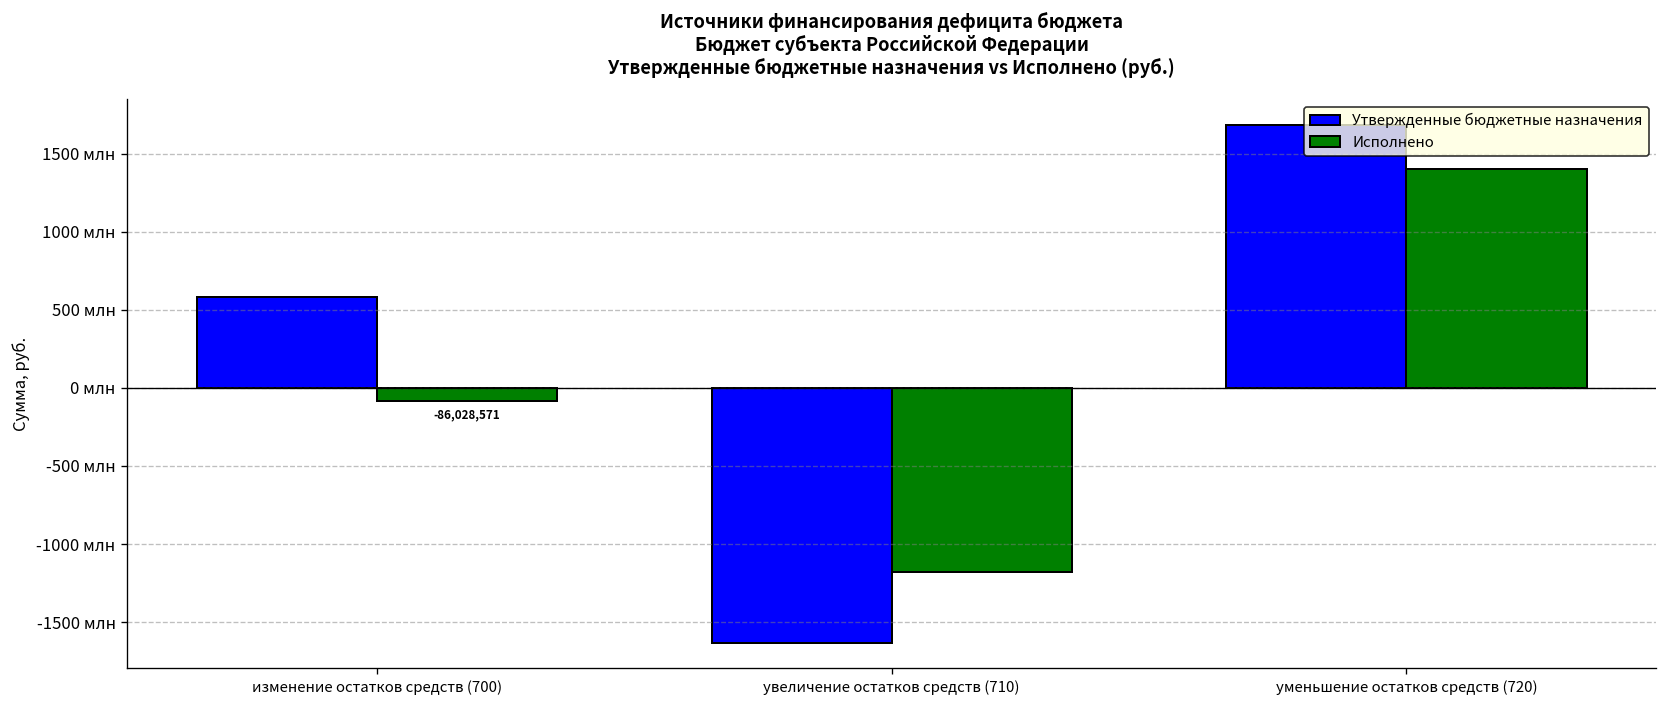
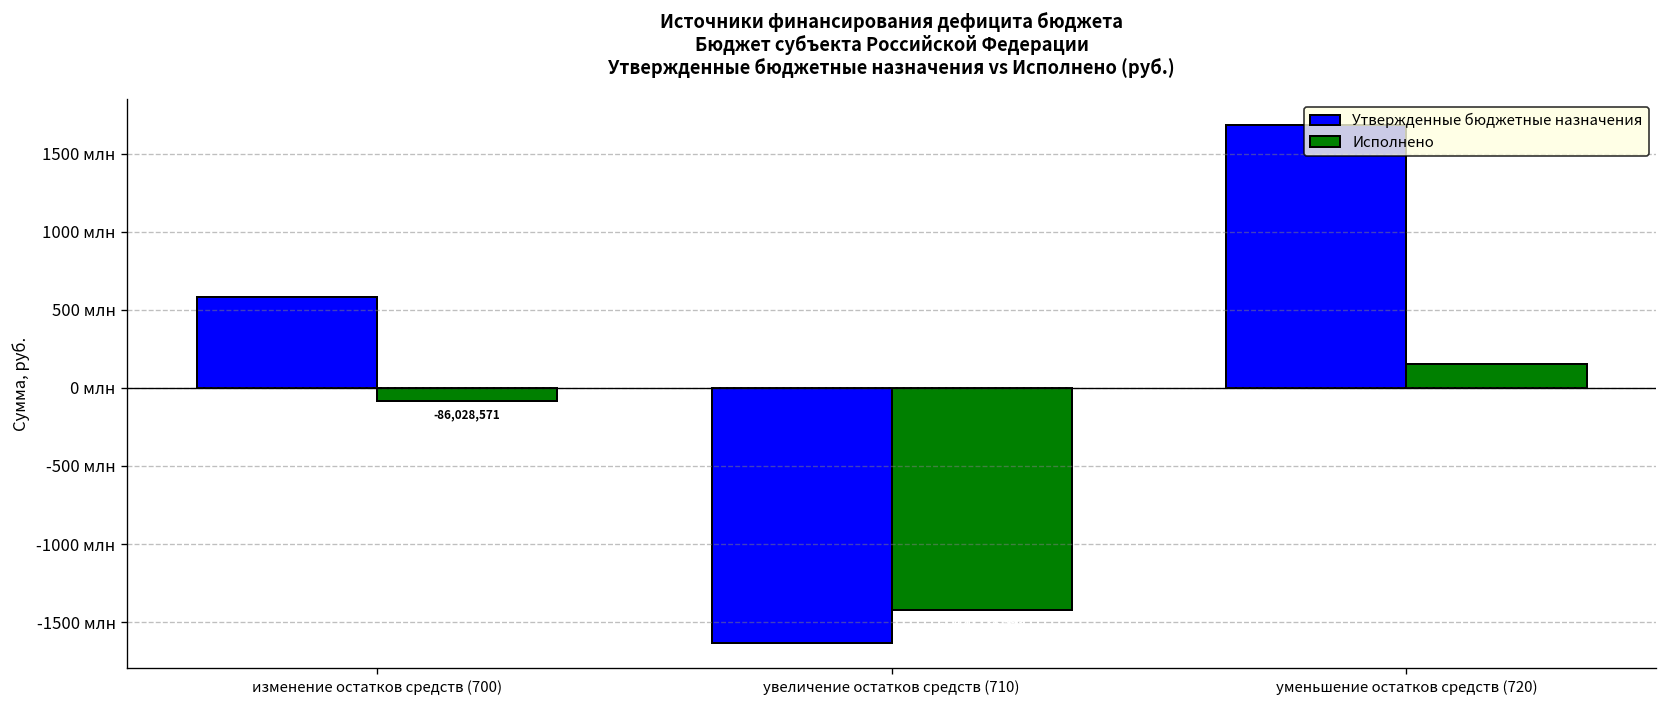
  {
    "Утвержденные бюджетные назначения": {
      "изменение остатков средств (700)": "590 млн",
      "увеличение остатков средств (710)": "-1630 млн"
    },
    "Исполнено": {
-     "увеличение остатков средств (710)": "-1180 млн",
-     "уменьшение остатков средств (720)": "1400 млн"
+     "увеличение остатков средств (710)": "-1420 млн",
+     "уменьшение остатков средств (720)": "150 млн"
    }
  }
